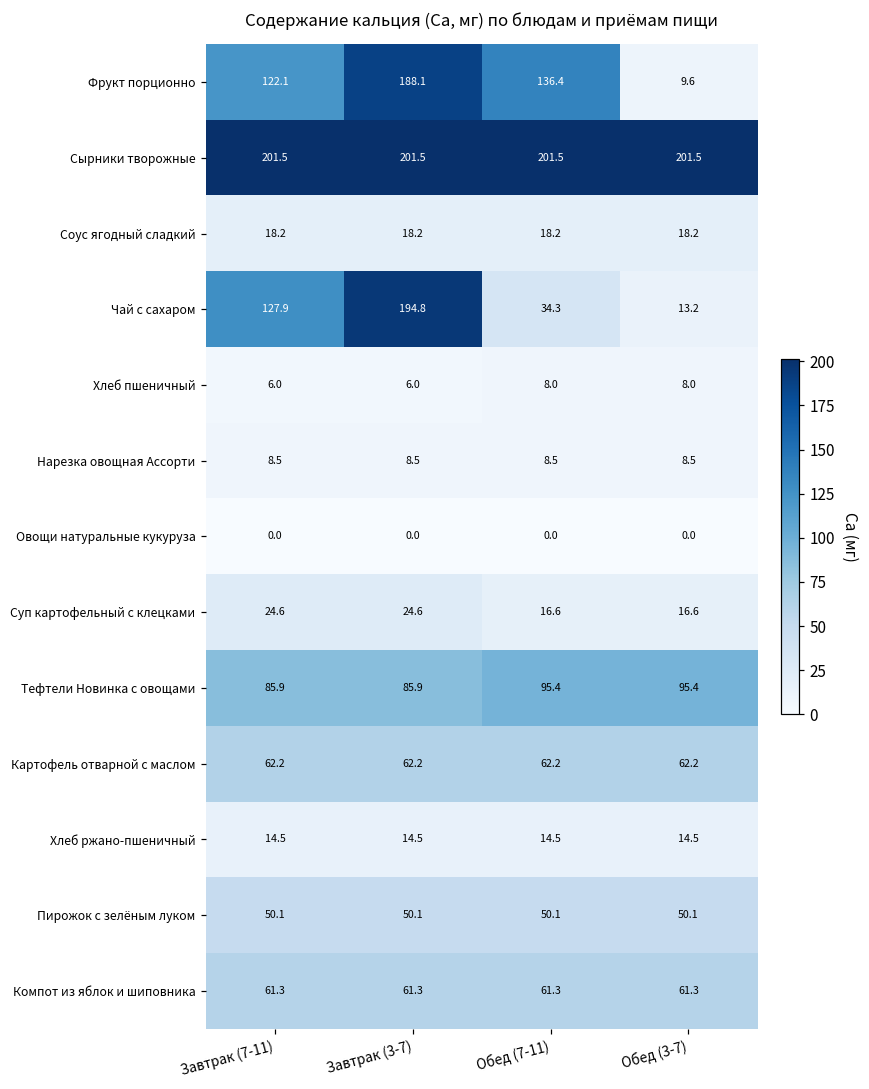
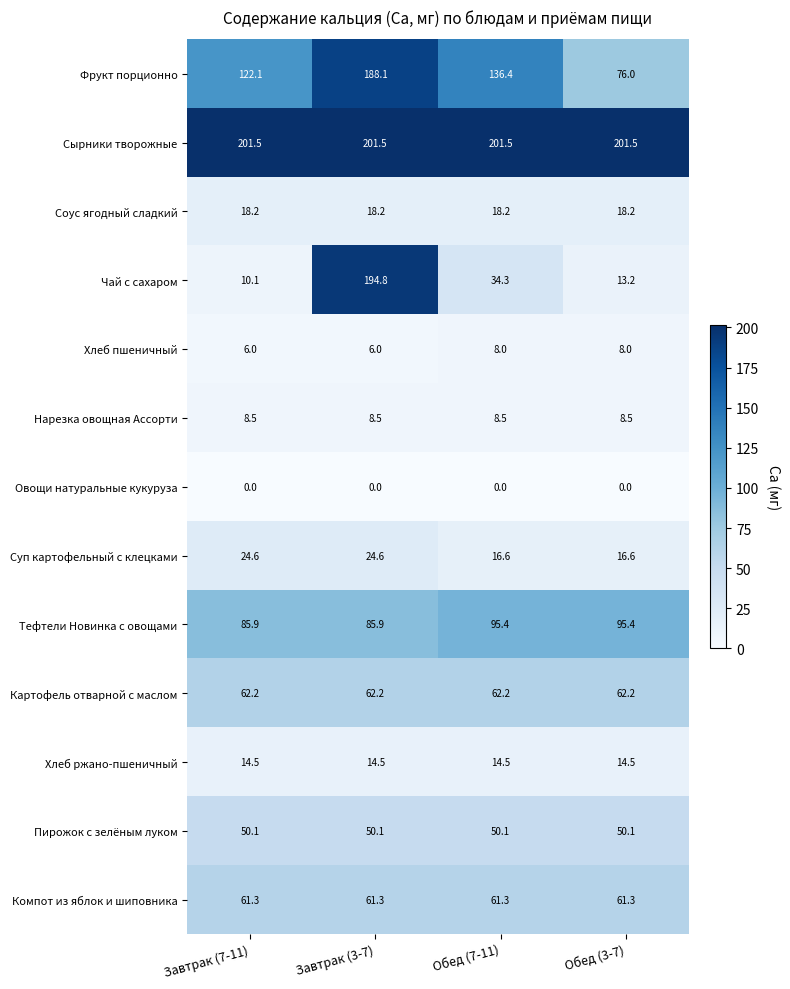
  {
    "Фрукт порционно": {
      "Завтрак (7-11)": 122.1,
      "Завтрак (3-7)": 188.1,
      "Обед (7-11)": 136.4,
-     "Обед (3-7)": 9.6
+     "Обед (3-7)": 76.0
    },
    "Сырники творожные": {
      "Завтрак (7-11)": 201.5,
      "Завтрак (3-7)": 201.5,
      "Обед (7-11)": 201.5,
      "Обед (3-7)": 201.5
    },
    "Соус ягодный сладкий": {
      "Завтрак (7-11)": 18.2,
      "Завтрак (3-7)": 18.2,
      "Обед (7-11)": 18.2,
      "Обед (3-7)": 18.2
    },
    "Чай с сахаром": {
-     "Завтрак (7-11)": 127.9,
+     "Завтрак (7-11)": 10.1,
      "Завтрак (3-7)": 194.8,
      "Обед (7-11)": 34.3,
      "Обед (3-7)": 13.2
    },
    "Хлеб пшеничный": {
      "Завтрак (7-11)": 6.0,
      "Завтрак (3-7)": 6.0,
      "Обед (7-11)": 8.0,
      "Обед (3-7)": 8.0
    },
    "Нарезка овощная Ассорти": {
      "Завтрак (7-11)": 8.5,
      "Завтрак (3-7)": 8.5,
      "Обед (7-11)": 8.5,
      "Обед (3-7)": 8.5
    },
    "Овощи натуральные кукуруза": {
      "Завтрак (7-11)": 0.0,
      "Завтрак (3-7)": 0.0,
      "Обед (7-11)": 0.0,
      "Обед (3-7)": 0.0
    },
    "Суп картофельный с клецками": {
      "Завтрак (7-11)": 24.6,
      "Завтрак (3-7)": 24.6,
      "Обед (7-11)": 16.6,
      "Обед (3-7)": 16.6
    },
    "Тефтели Новинка с овощами": {
      "Завтрак (7-11)": 85.9,
      "Завтрак (3-7)": 85.9,
      "Обед (7-11)": 95.4,
      "Обед (3-7)": 95.4
    },
    "Картофель отварной с маслом": {
      "Завтрак (7-11)": 62.2,
      "Завтрак (3-7)": 62.2,
      "Обед (7-11)": 62.2,
      "Обед (3-7)": 62.2
    },
    "Хлеб ржано-пшеничный": {
      "Завтрак (7-11)": 14.5,
      "Завтрак (3-7)": 14.5,
      "Обед (7-11)": 14.5,
      "Обед (3-7)": 14.5
    },
    "Пирожок с зелёным луком": {
      "Завтрак (7-11)": 50.1,
      "Завтрак (3-7)": 50.1,
      "Обед (7-11)": 50.1,
      "Обед (3-7)": 50.1
    },
    "Компот из яблок и шиповника": {
      "Завтрак (7-11)": 61.3,
      "Завтрак (3-7)": 61.3,
      "Обед (7-11)": 61.3,
      "Обед (3-7)": 61.3
    }
  }
